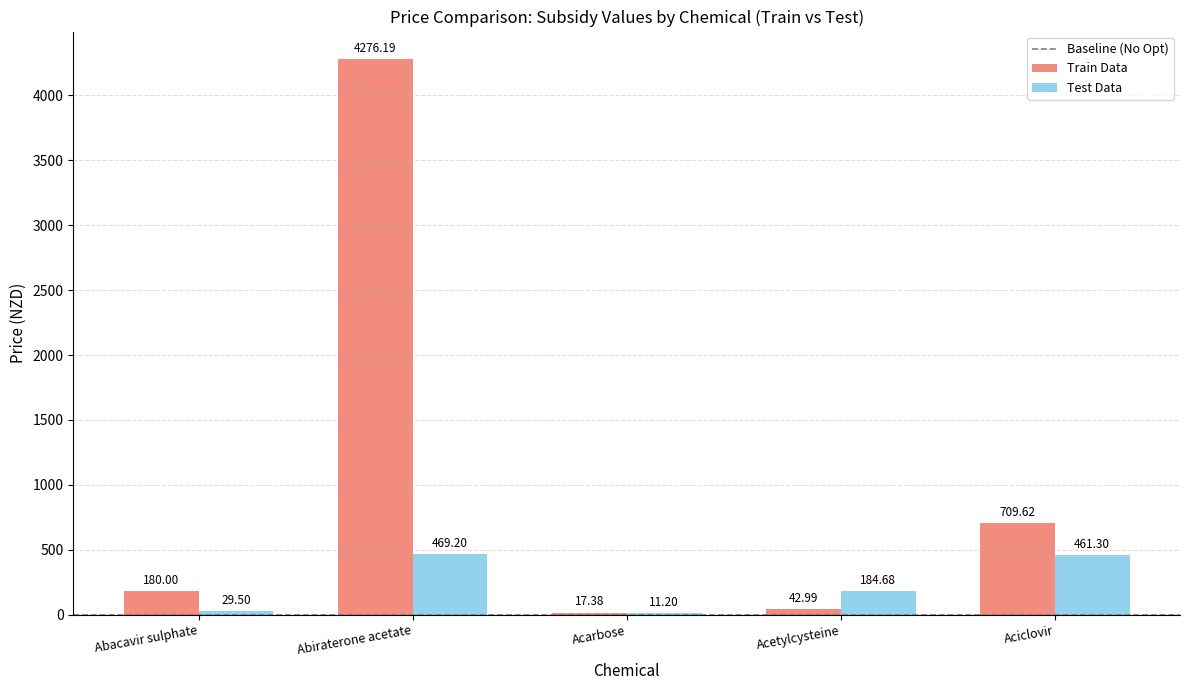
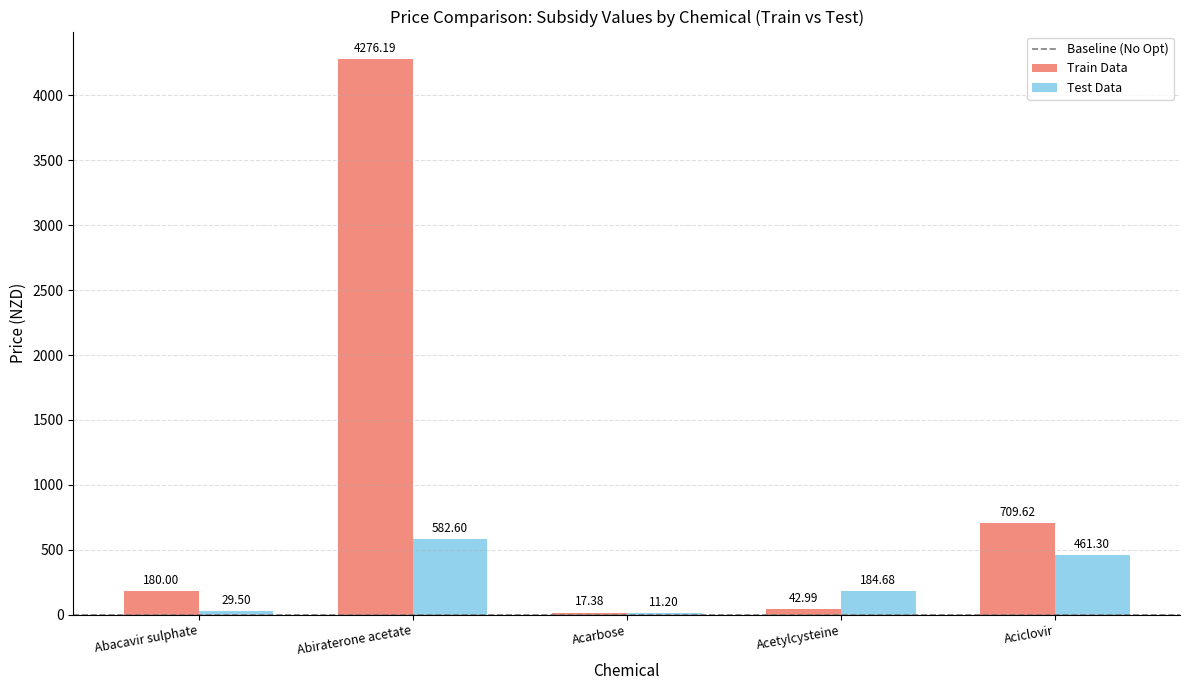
  {
    "Train Data": {
      "Abacavir sulphate": 180.00,
      "Abiraterone acetate": 4276.19,
      "Acarbose": 17.38,
      "Acetylcysteine": 42.99,
      "Aciclovir": 709.62
    },
    "Test Data": {
      "Abacavir sulphate": 29.50,
-     "Abiraterone acetate": 469.20,
+     "Abiraterone acetate": 582.60,
      "Acarbose": 11.20,
      "Acetylcysteine": 184.68,
      "Aciclovir": 461.30
    }
  }
